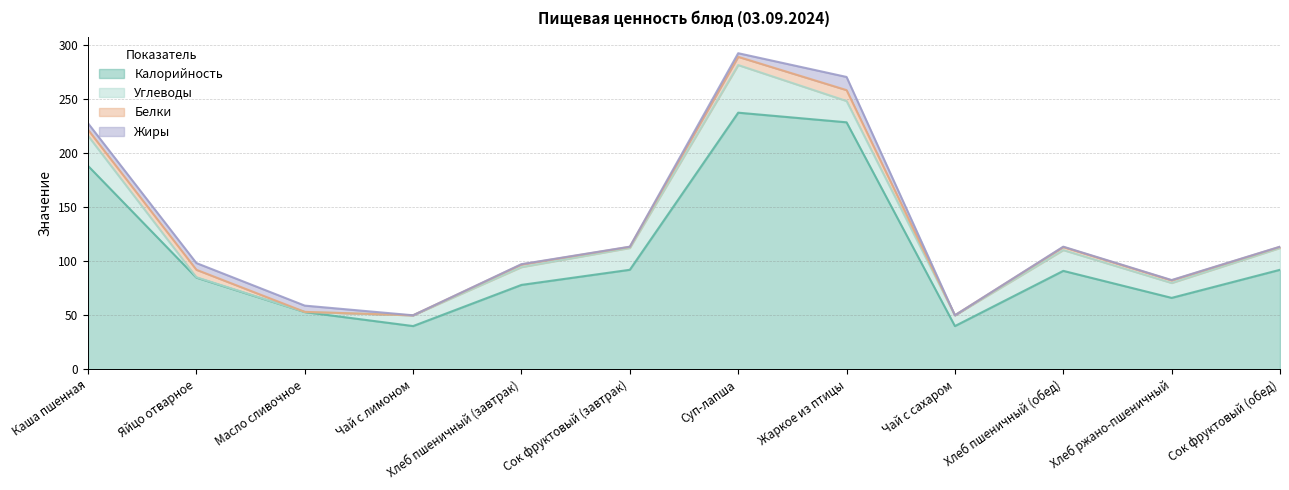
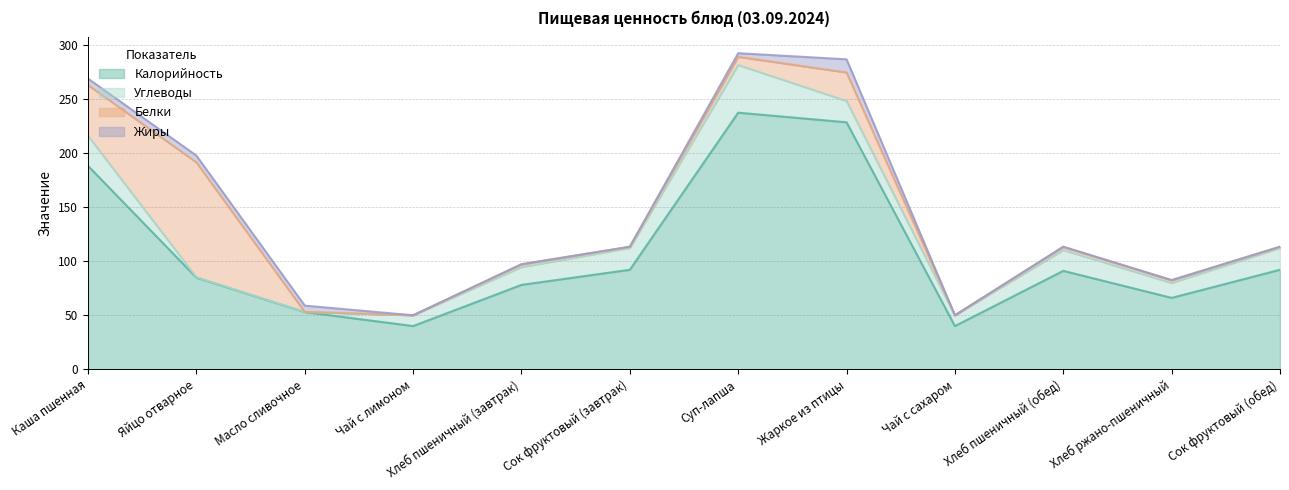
  {
    "Белки": {
-     "Каша пшенная": 6,
-     "Яйцо отварное": 7,
+     "Каша пшенная": 47,
+     "Яйцо отварное": 106,
      "Суп-лапша": 8,
-     "Жаркое из птицы": 10
+     "Жаркое из птицы": 26
    }
  }
